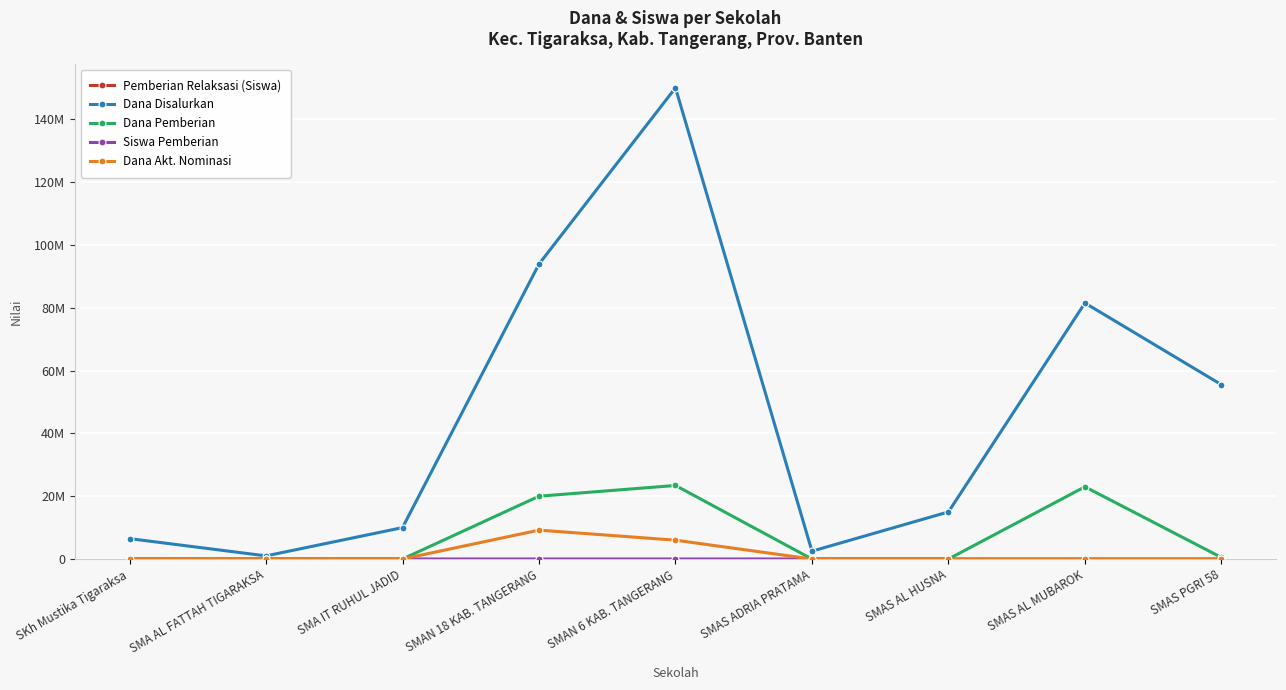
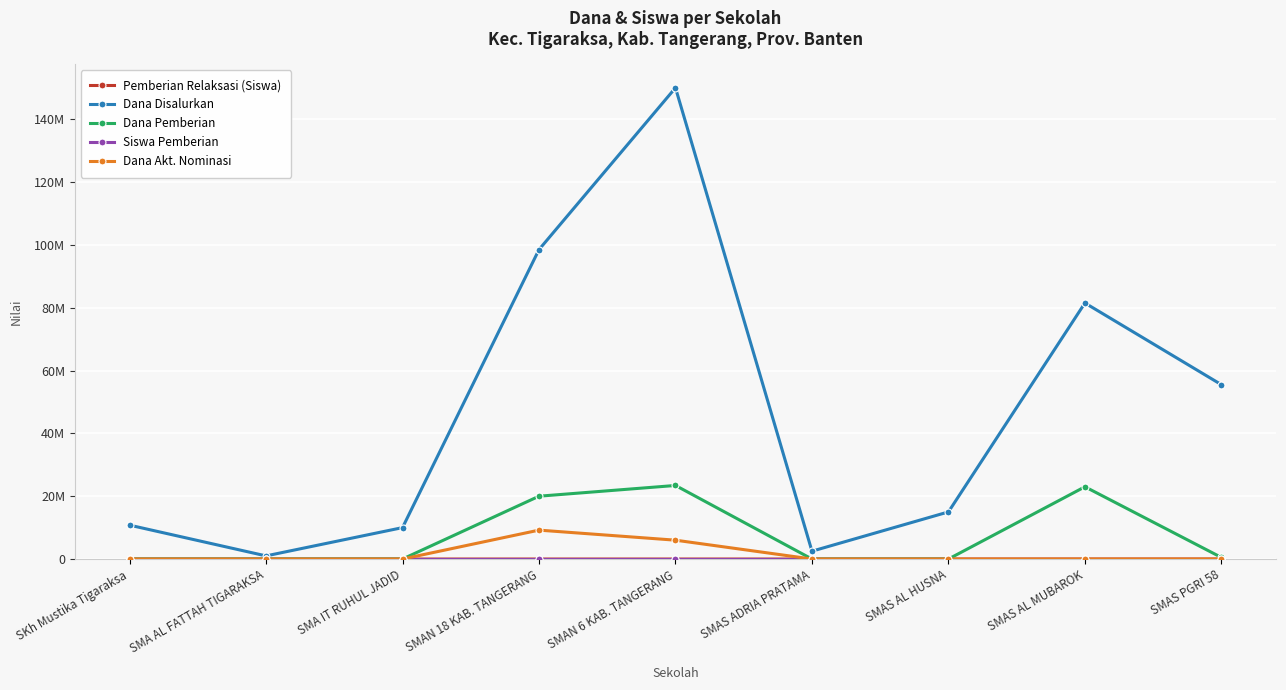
  {
    "Siswa Pemberian": {
      "SMAN 18 KAB. TANGERANG": 0,
      "SMAN 6 KAB. TANGERANG": 0
    },
    "Dana Disalurkan": {
-     "SKh Mustika Tigaraksa": 7000000,
+     "SKh Mustika Tigaraksa": 11000000,
      "SMA AL FATTAH TIGARAKSA": 1000000,
      "SMA IT RUHUL JADID": 10000000,
-     "SMAN 18 KAB. TANGERANG": 94000000,
+     "SMAN 18 KAB. TANGERANG": 99000000,
      "SMAN 6 KAB. TANGERANG": 150000000,
      "SMAS ADRIA PRATAMA": 3000000,
      "SMAS AL HUSNA": 15000000,
      "SMAS AL MUBAROK": 82000000,
      "SMAS PGRI 58": 56000000
    },
    "Dana Pemberian": {
      "SMAN 18 KAB. TANGERANG": 20000000,
      "SMAN 6 KAB. TANGERANG": 23000000,
      "SMAS AL MUBAROK": 23000000
    },
    "Dana Akt. Nominasi": {
      "SMAN 18 KAB. TANGERANG": 9000000,
      "SMAN 6 KAB. TANGERANG": 6000000
    }
  }
